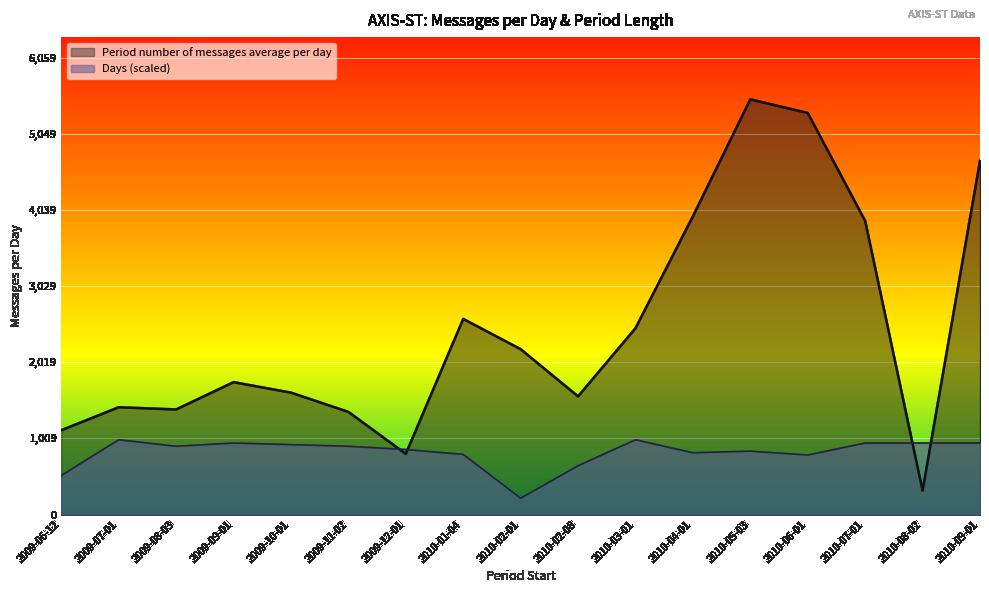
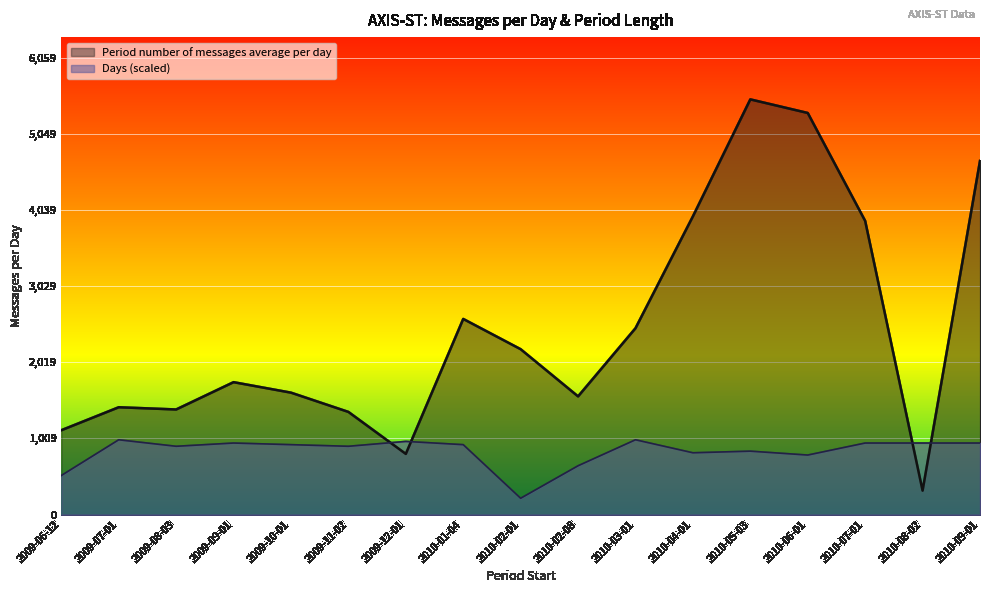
  {
    "Period number of messages average per day": {
      "2009-06-12": "1,100",
      "2009-07-01": "1,400",
      "2009-08-03": "1,400",
      "2009-09-01": "1,800",
      "2009-10-01": "1,600",
      "2009-11-02": "1,400",
      "2009-12-01": "800",
      "2010-01-04": "2,600",
      "2010-02-01": "2,200",
      "2010-02-08": "1,600",
      "2010-03-01": "2,500",
      "2010-04-01": "4,000",
      "2010-05-03": "5,500",
      "2010-06-01": "5,300",
      "2010-07-01": "3,900",
      "2010-08-02": "300",
      "2010-09-01": "4,700"
    },
    "Days (scaled)": {
      "2009-06-12": "500",
      "2009-07-01": "1,000",
      "2009-08-03": "900",
      "2009-09-01": "900",
      "2009-10-01": "900",
      "2009-11-02": "900",
-     "2009-12-01": "900",
-     "2010-01-04": "800",
+     "2009-12-01": "1,000",
+     "2010-01-04": "900",
      "2010-02-01": "200",
      "2010-02-08": "600",
      "2010-03-01": "1,000",
      "2010-04-01": "800",
      "2010-05-03": "800",
      "2010-06-01": "800",
      "2010-07-01": "900",
      "2010-08-02": "900",
      "2010-09-01": "900"
    }
  }
